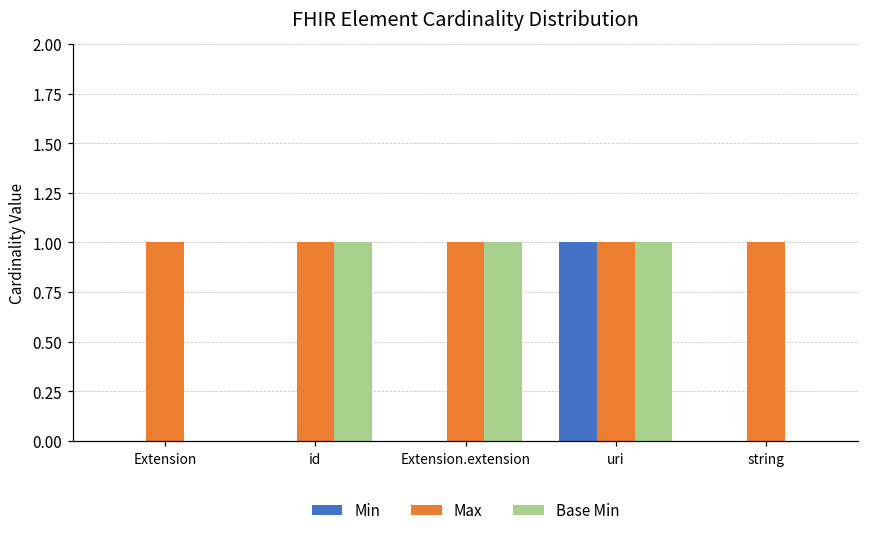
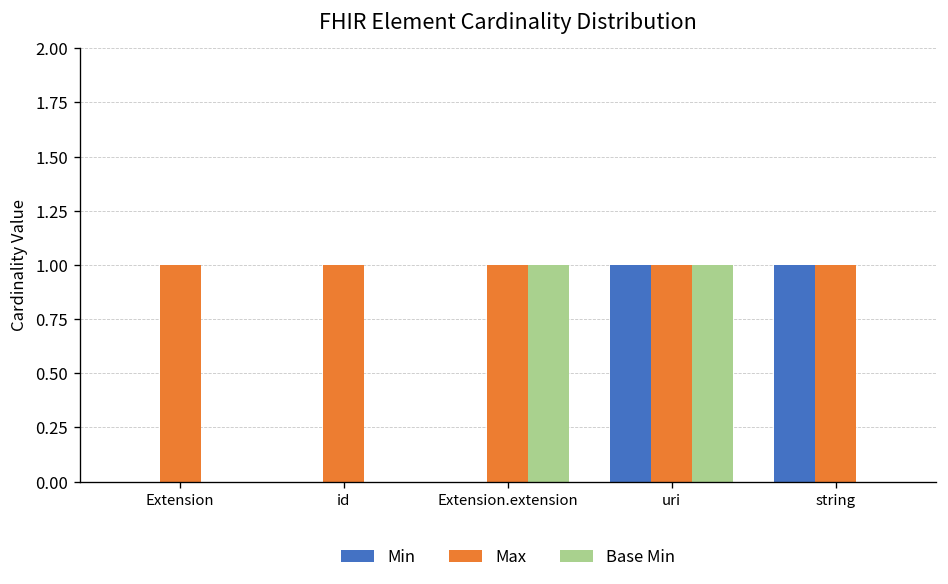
  {
    "Min": {
      "Extension": 0,
      "id": 0,
      "Extension.extension": 0,
      "uri": 1,
-     "string": 0
+     "string": 1
    },
    "Max": {
      "Extension": 1,
      "id": 1,
      "Extension.extension": 1,
      "uri": 1,
      "string": 1
    },
    "Base Min": {
      "Extension": 0,
-     "id": 1,
+     "id": 0,
      "Extension.extension": 1,
      "uri": 1,
      "string": 0
    }
  }
